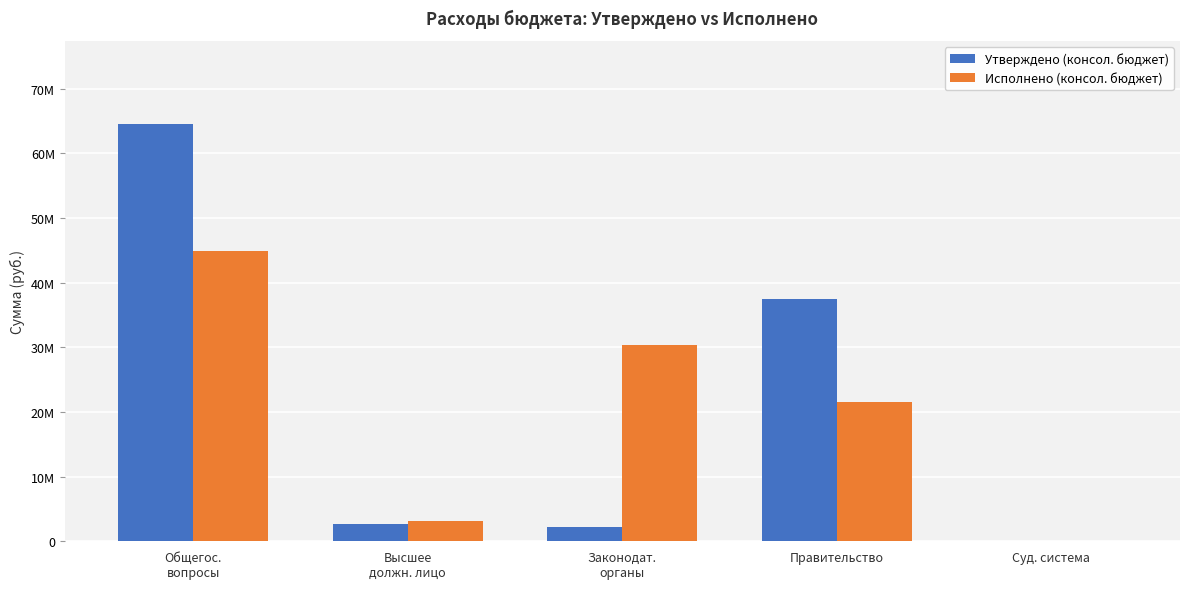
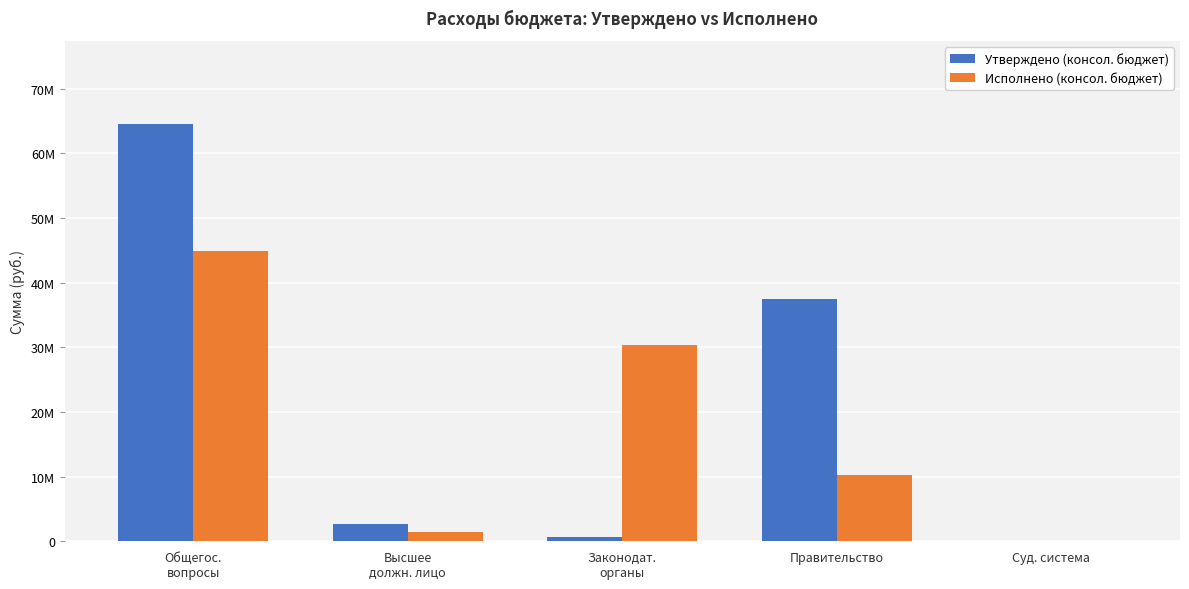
  {
    "Утверждено (консол. бюджет)": {
      "Общегос. вопросы": "65М",
      "Высшее должн. лицо": "3М",
-     "Законодат. органы": "2М",
+     "Законодат. органы": "1М",
      "Правительство": "37М"
    },
    "Исполнено (консол. бюджет)": {
      "Общегос. вопросы": "45М",
-     "Высшее должн. лицо": "3М",
+     "Высшее должн. лицо": "2М",
      "Законодат. органы": "30М",
-     "Правительство": "22М",
+     "Правительство": "10М",
      "Суд. система": "0М"
    }
  }
